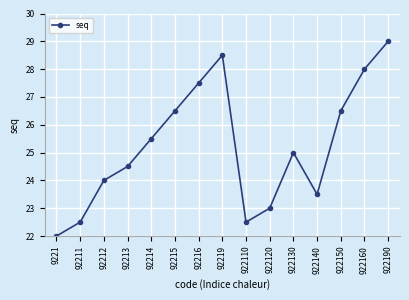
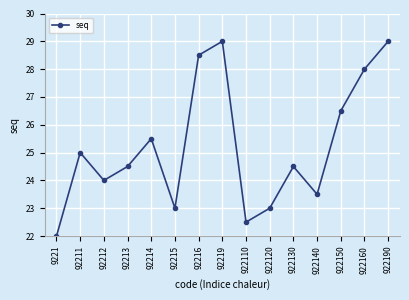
  {
    "9221": 22.0,
-   "92211": 22.5,
+   "92211": 25.0,
    "92212": 24.0,
    "92213": 24.5,
    "92214": 25.5,
-   "92215": 26.5,
-   "92216": 27.5,
-   "92219": 28.5,
+   "92215": 23.0,
+   "92216": 28.5,
+   "92219": 29.0,
    "922110": 22.5,
    "922120": 23.0,
-   "922130": 25.0,
+   "922130": 24.5,
    "922140": 23.5,
    "922150": 26.5,
    "922160": 28.0,
    "922190": 29.0
  }
